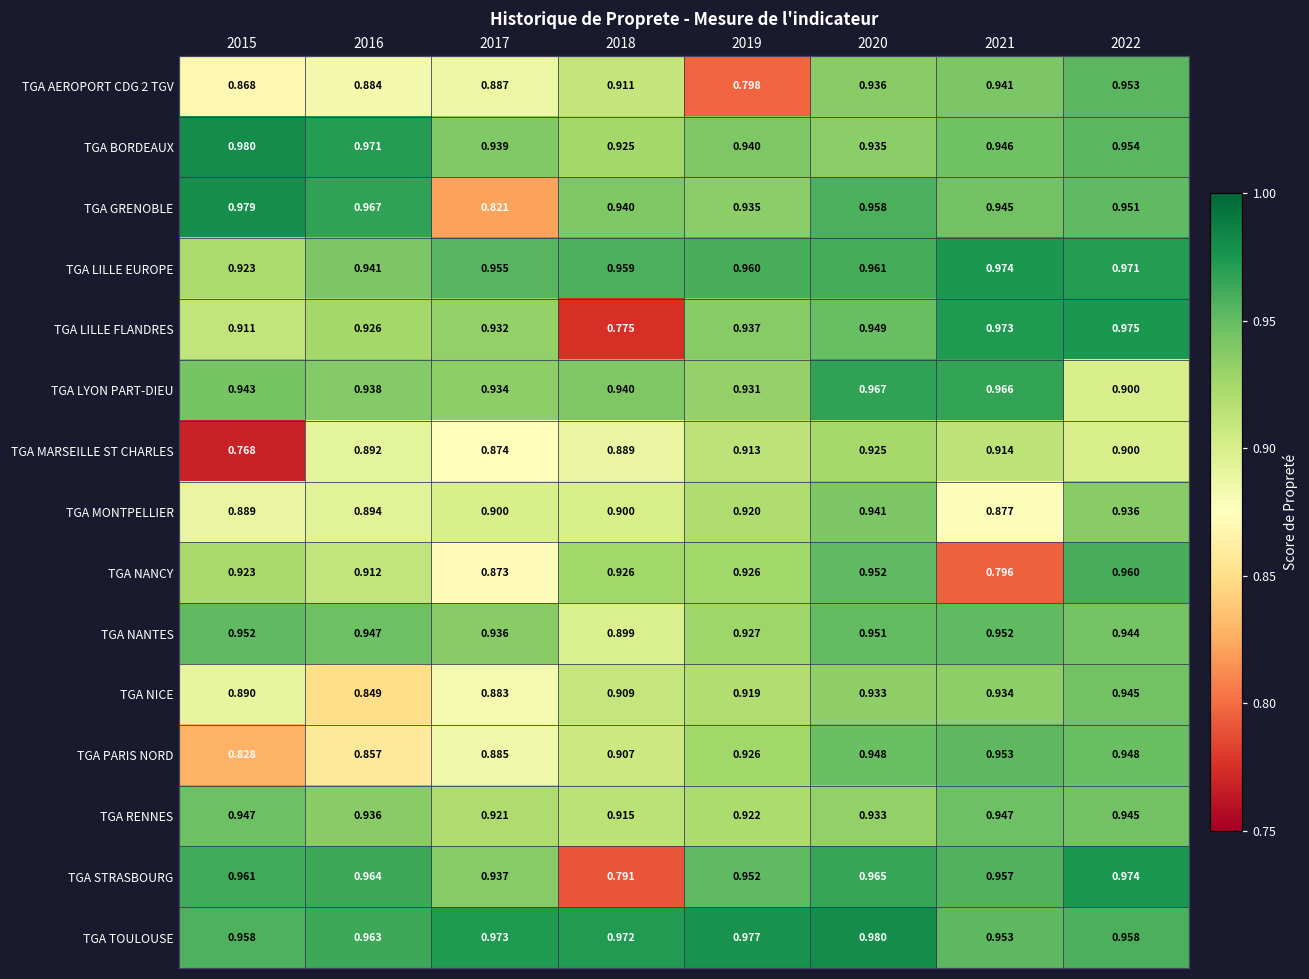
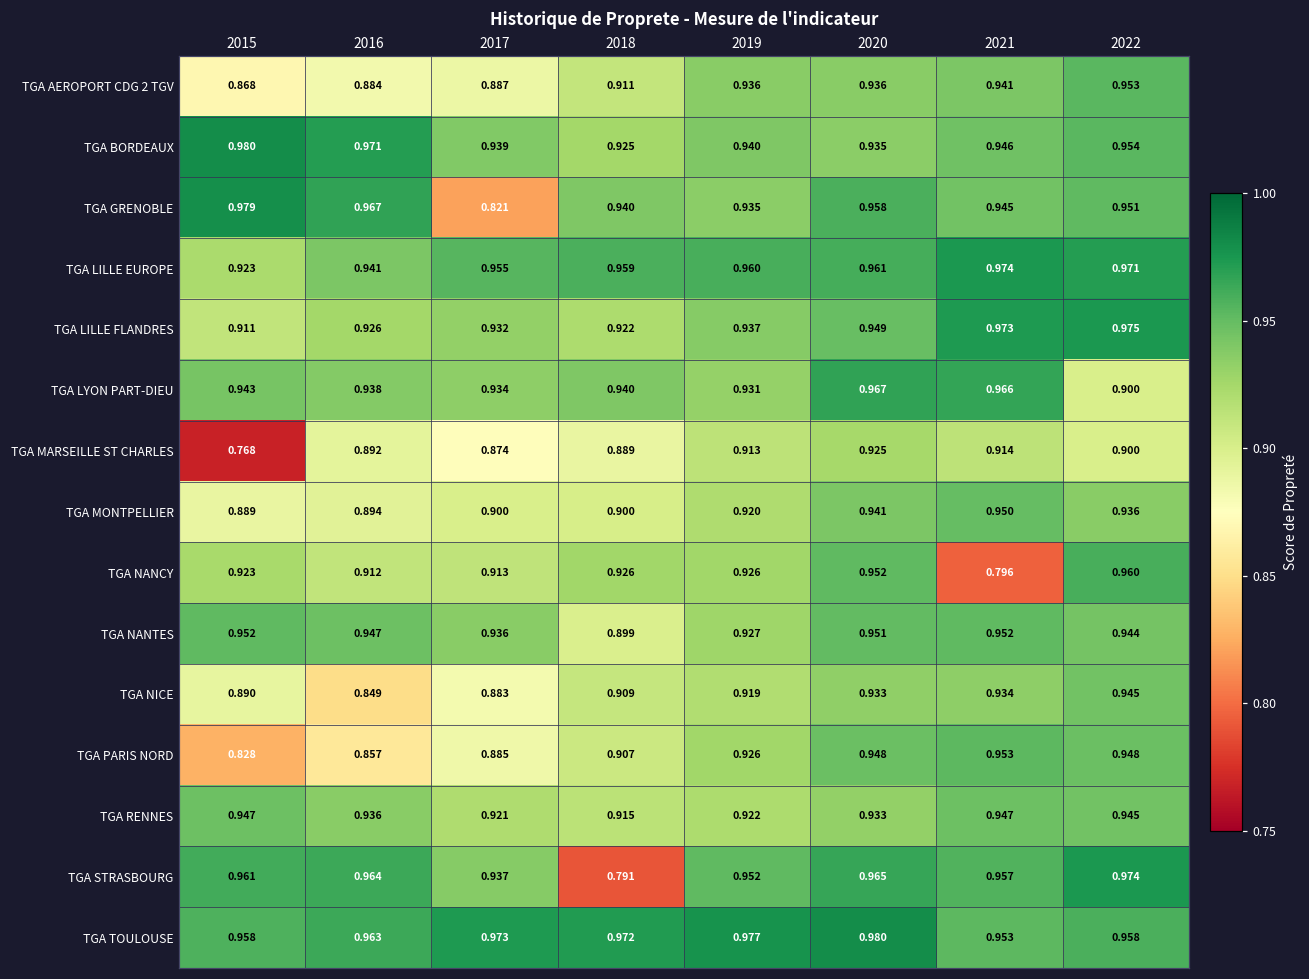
  {
    "TGA AEROPORT CDG 2 TGV": {
      "2015": 0.868,
      "2016": 0.884,
      "2017": 0.887,
      "2018": 0.911,
-     "2019": 0.798,
+     "2019": 0.936,
      "2020": 0.936,
      "2021": 0.941,
      "2022": 0.953
    },
    "TGA BORDEAUX": {
      "2015": 0.980,
      "2016": 0.971,
      "2017": 0.939,
      "2018": 0.925,
      "2019": 0.940,
      "2020": 0.935,
      "2021": 0.946,
      "2022": 0.954
    },
    "TGA GRENOBLE": {
      "2015": 0.979,
      "2016": 0.967,
      "2017": 0.821,
      "2018": 0.940,
      "2019": 0.935,
      "2020": 0.958,
      "2021": 0.945,
      "2022": 0.951
    },
    "TGA LILLE EUROPE": {
      "2015": 0.923,
      "2016": 0.941,
      "2017": 0.955,
      "2018": 0.959,
      "2019": 0.960,
      "2020": 0.961,
      "2021": 0.974,
      "2022": 0.971
    },
    "TGA LILLE FLANDRES": {
      "2015": 0.911,
      "2016": 0.926,
      "2017": 0.932,
-     "2018": 0.775,
+     "2018": 0.922,
      "2019": 0.937,
      "2020": 0.949,
      "2021": 0.973,
      "2022": 0.975
    },
    "TGA LYON PART-DIEU": {
      "2015": 0.943,
      "2016": 0.938,
      "2017": 0.934,
      "2018": 0.940,
      "2019": 0.931,
      "2020": 0.967,
      "2021": 0.966,
      "2022": 0.900
    },
    "TGA MARSEILLE ST CHARLES": {
      "2015": 0.768,
      "2016": 0.892,
      "2017": 0.874,
      "2018": 0.889,
      "2019": 0.913,
      "2020": 0.925,
      "2021": 0.914,
      "2022": 0.900
    },
    "TGA MONTPELLIER": {
      "2015": 0.889,
      "2016": 0.894,
      "2017": 0.900,
      "2018": 0.900,
      "2019": 0.920,
      "2020": 0.941,
-     "2021": 0.877,
+     "2021": 0.950,
      "2022": 0.936
    },
    "TGA NANCY": {
      "2015": 0.923,
      "2016": 0.912,
-     "2017": 0.873,
+     "2017": 0.913,
      "2018": 0.926,
      "2019": 0.926,
      "2020": 0.952,
      "2021": 0.796,
      "2022": 0.960
    },
    "TGA NANTES": {
      "2015": 0.952,
      "2016": 0.947,
      "2017": 0.936,
      "2018": 0.899,
      "2019": 0.927,
      "2020": 0.951,
      "2021": 0.952,
      "2022": 0.944
    },
    "TGA NICE": {
      "2015": 0.890,
      "2016": 0.849,
      "2017": 0.883,
      "2018": 0.909,
      "2019": 0.919,
      "2020": 0.933,
      "2021": 0.934,
      "2022": 0.945
    },
    "TGA PARIS NORD": {
      "2015": 0.828,
      "2016": 0.857,
      "2017": 0.885,
      "2018": 0.907,
      "2019": 0.926,
      "2020": 0.948,
      "2021": 0.953,
      "2022": 0.948
    },
    "TGA RENNES": {
      "2015": 0.947,
      "2016": 0.936,
      "2017": 0.921,
      "2018": 0.915,
      "2019": 0.922,
      "2020": 0.933,
      "2021": 0.947,
      "2022": 0.945
    },
    "TGA STRASBOURG": {
      "2015": 0.961,
      "2016": 0.964,
      "2017": 0.937,
      "2018": 0.791,
      "2019": 0.952,
      "2020": 0.965,
      "2021": 0.957,
      "2022": 0.974
    },
    "TGA TOULOUSE": {
      "2015": 0.958,
      "2016": 0.963,
      "2017": 0.973,
      "2018": 0.972,
      "2019": 0.977,
      "2020": 0.980,
      "2021": 0.953,
      "2022": 0.958
    }
  }
